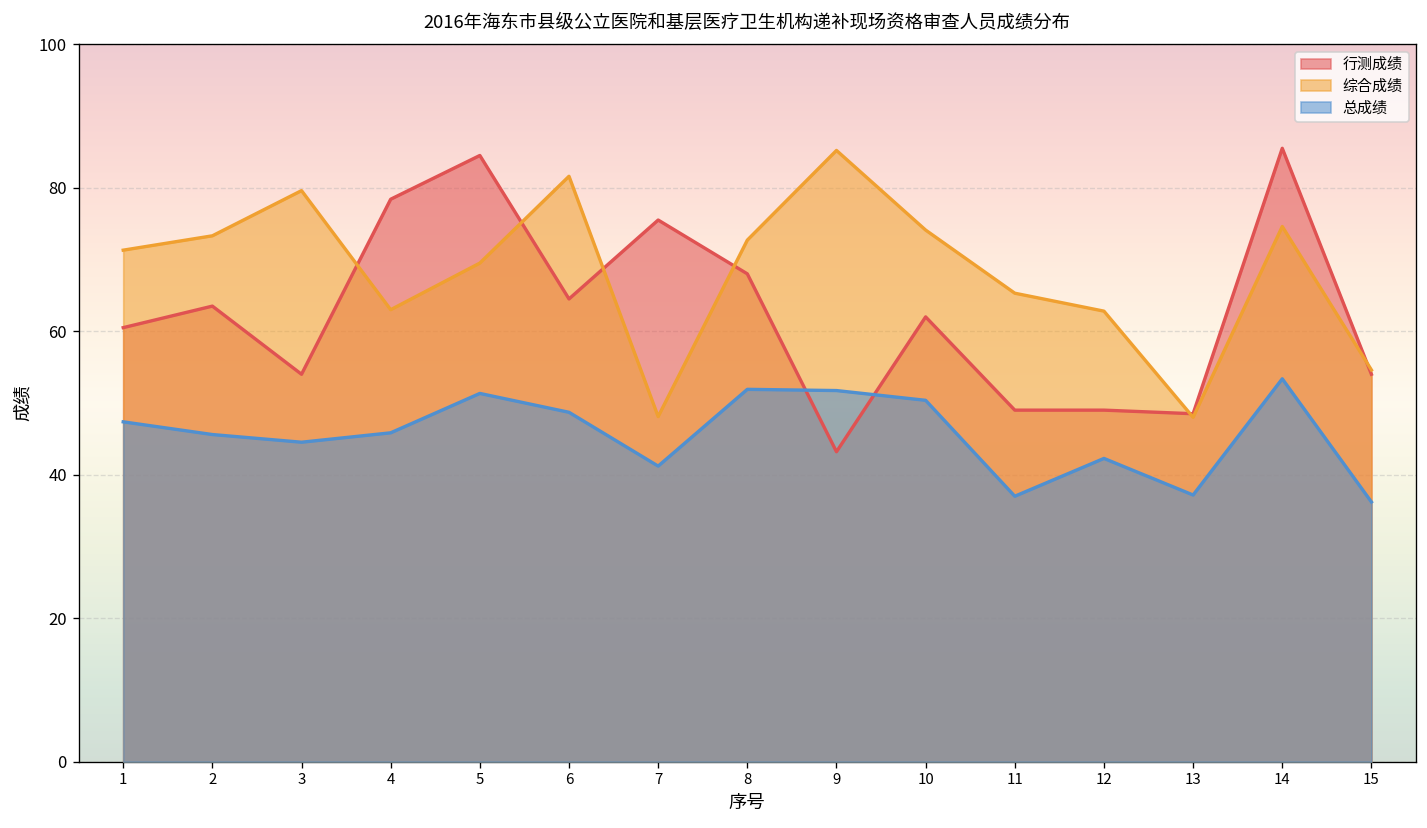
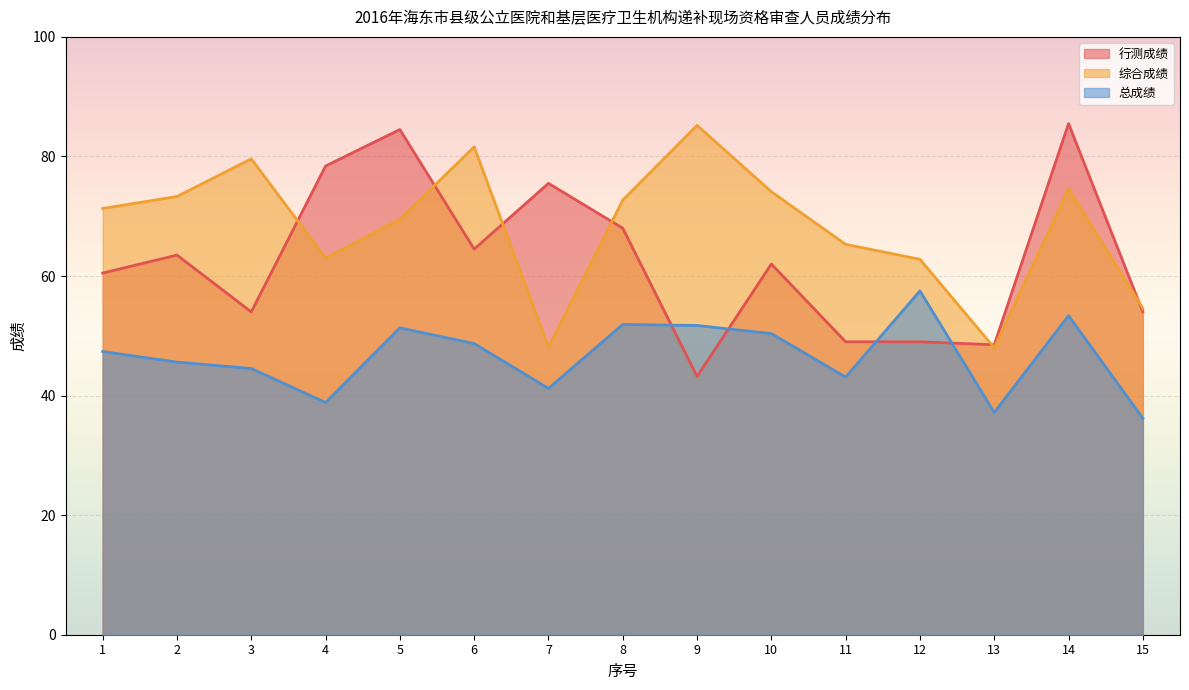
  {
    "行测成绩": {
      "1": 61,
      "2": 64,
      "3": 54,
      "4": 78,
      "5": 85,
      "6": 65,
      "7": 76,
      "8": 68,
      "9": 43,
      "10": 62,
      "11": 49,
      "12": 49,
      "13": 49,
      "14": 86,
      "15": 54
    },
    "综合成绩": {
      "1": 71,
      "2": 73,
      "3": 80,
      "4": 63,
      "5": 70,
      "6": 82,
      "7": 48,
      "8": 73,
      "9": 85,
      "10": 74,
      "11": 65,
      "12": 63,
      "13": 48,
      "14": 75,
      "15": 55
    },
    "总成绩": {
      "1": 47,
      "2": 46,
      "3": 45,
-     "4": 46,
+     "4": 39,
      "5": 51,
      "6": 49,
      "7": 41,
      "8": 52,
      "9": 52,
      "10": 50,
-     "11": 37,
-     "12": 42,
+     "11": 43,
+     "12": 58,
      "13": 37,
      "14": 53,
      "15": 36
    }
  }
